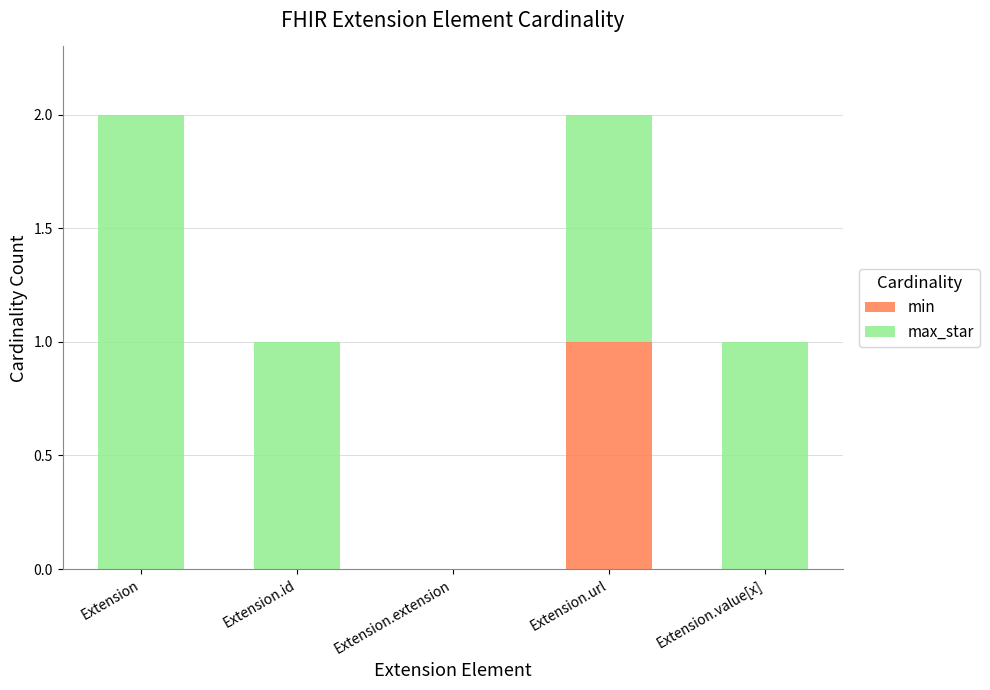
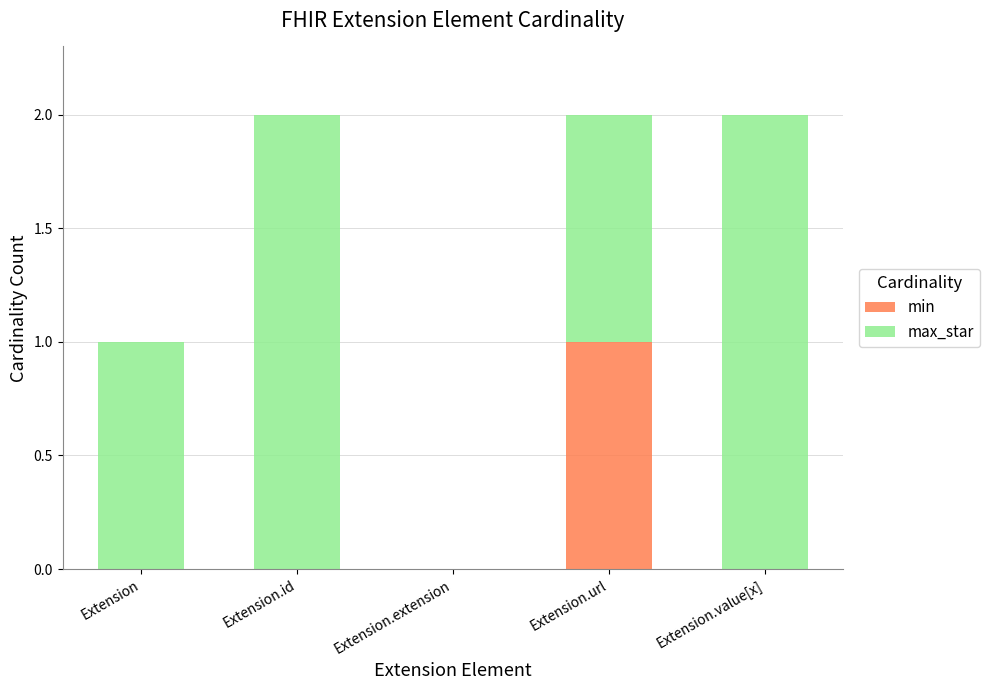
  {
    "min": {
      "Extension": 0,
      "Extension.id": 0,
      "Extension.extension": 0,
      "Extension.url": 1,
      "Extension.value[x]": 0
    },
    "max_star": {
-     "Extension": 2,
-     "Extension.id": 1,
-     "Extension.value[x]": 1
+     "Extension": 1,
+     "Extension.id": 2,
+     "Extension.value[x]": 2
    }
  }
